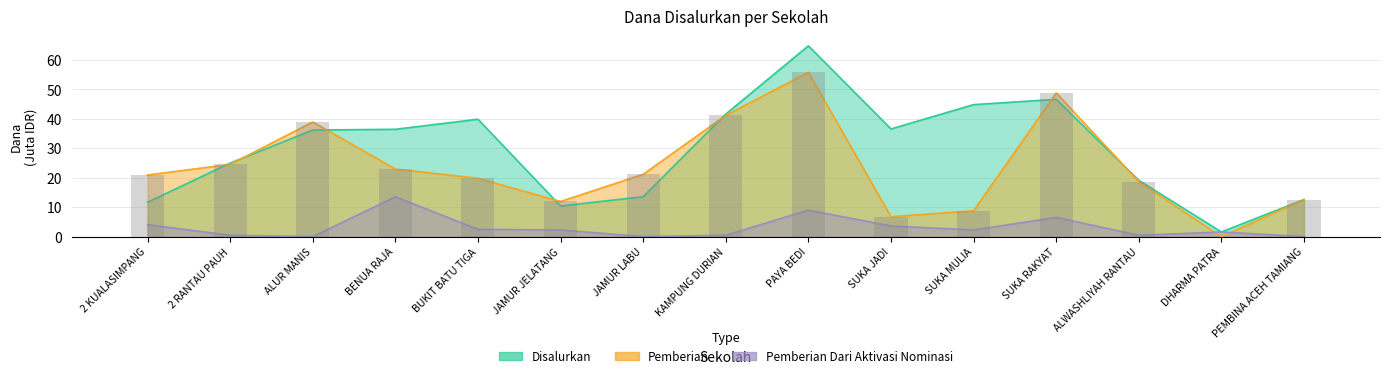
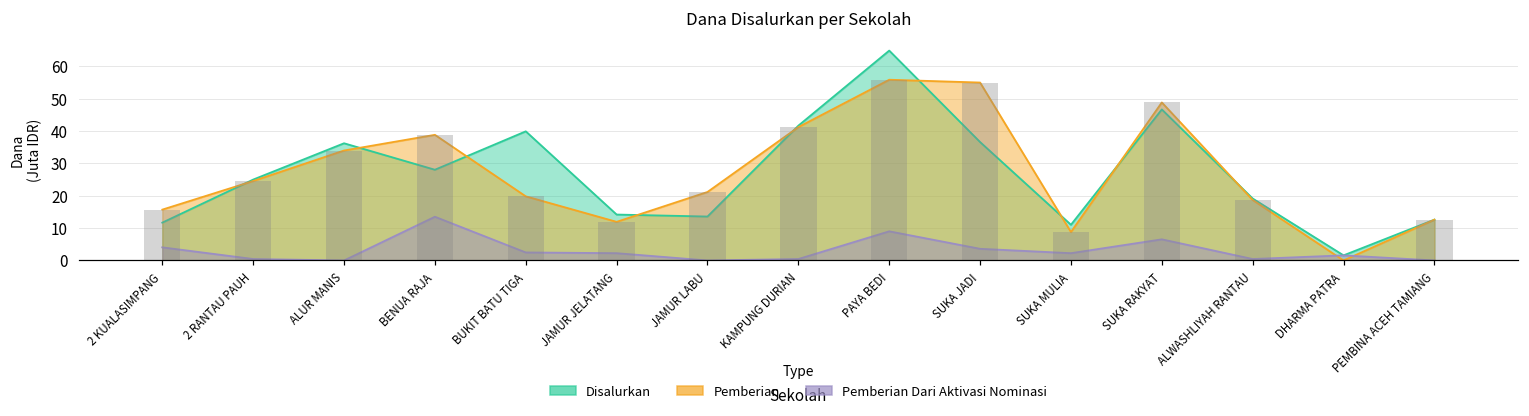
  {
    "Disalurkan": {
      "2 KUALASIMPANG": 12,
      "ALUR MANIS": 36,
-     "BENUA RAJA": 36,
+     "BENUA RAJA": 28,
      "BUKIT BATU TIGA": 40,
-     "JAMUR JELATANG": 10,
+     "JAMUR JELATANG": 14,
      "JAMUR LABU": 14,
      "PAYA BEDI": 65,
      "SUKA JADI": 37,
-     "SUKA MULIA": 45,
+     "SUKA MULIA": 11,
      "SUKA RAKYAT": 47
    },
    "Pemberian": {
-     "2 KUALASIMPANG": 21,
-     "ALUR MANIS": 39,
-     "BENUA RAJA": 23,
+     "2 KUALASIMPANG": 16,
+     "ALUR MANIS": 34,
+     "BENUA RAJA": 39,
      "BUKIT BATU TIGA": 20,
      "JAMUR JELATANG": 12,
      "JAMUR LABU": 21,
      "PAYA BEDI": 56,
-     "SUKA JADI": 7,
+     "SUKA JADI": 55,
      "SUKA MULIA": 9,
      "SUKA RAKYAT": 49,
      "DHARMA PATRA": 0
    }
  }
